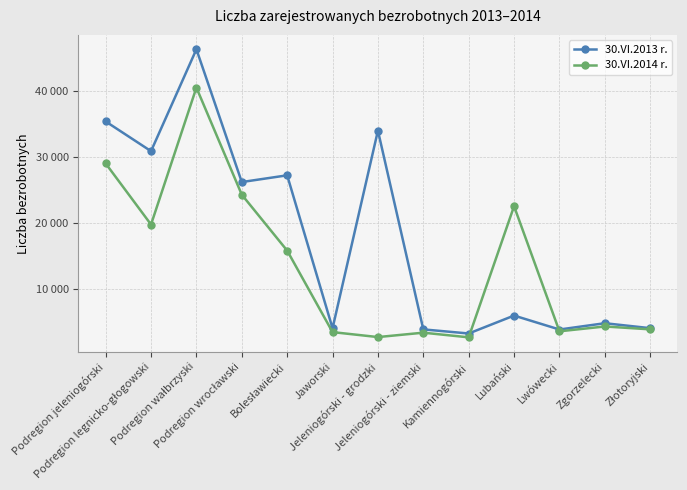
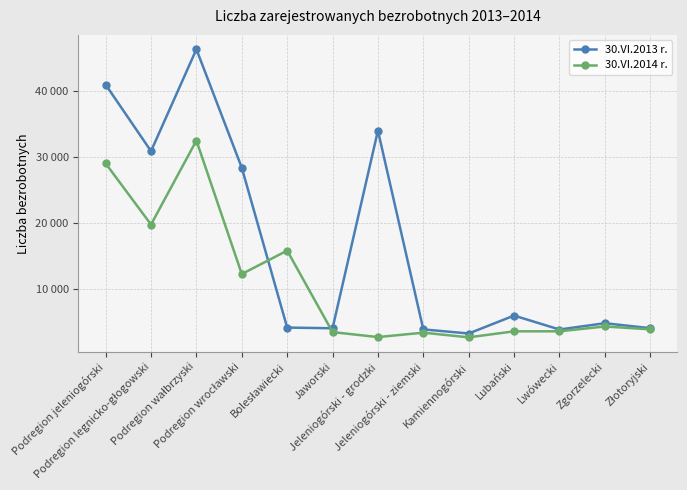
  {
    "30.VI.2013 r.": {
-     "Podregion jeleniogórski": 35000,
+     "Podregion jeleniogórski": 41000,
      "Podregion legnicko-głogowski": 31000,
      "Podregion wałbrzyski": 46000,
-     "Podregion wrocławski": 26000,
-     "Bolesławiecki": 27000,
+     "Podregion wrocławski": 28000,
+     "Bolesławiecki": 4000,
      "Jaworski": 4000,
      "Jeleniogórski - grodzki": 34000,
      "Jeleniogórski - ziemski": 4000,
      "Kamiennogórski": 3000,
      "Lubański": 6000,
      "Zgorzelecki": 5000
    },
    "30.VI.2014 r.": {
      "Podregion jeleniogórski": 29000,
      "Podregion legnicko-głogowski": 20000,
-     "Podregion wałbrzyski": 41000,
-     "Podregion wrocławski": 24000,
+     "Podregion wałbrzyski": 33000,
+     "Podregion wrocławski": 12000,
      "Bolesławiecki": 16000,
      "Jaworski": 3000,
      "Jeleniogórski - grodzki": 3000,
      "Jeleniogórski - ziemski": 3000,
      "Kamiennogórski": 3000,
-     "Lubański": 23000,
+     "Lubański": 4000,
      "Zgorzelecki": 4000
    }
  }
